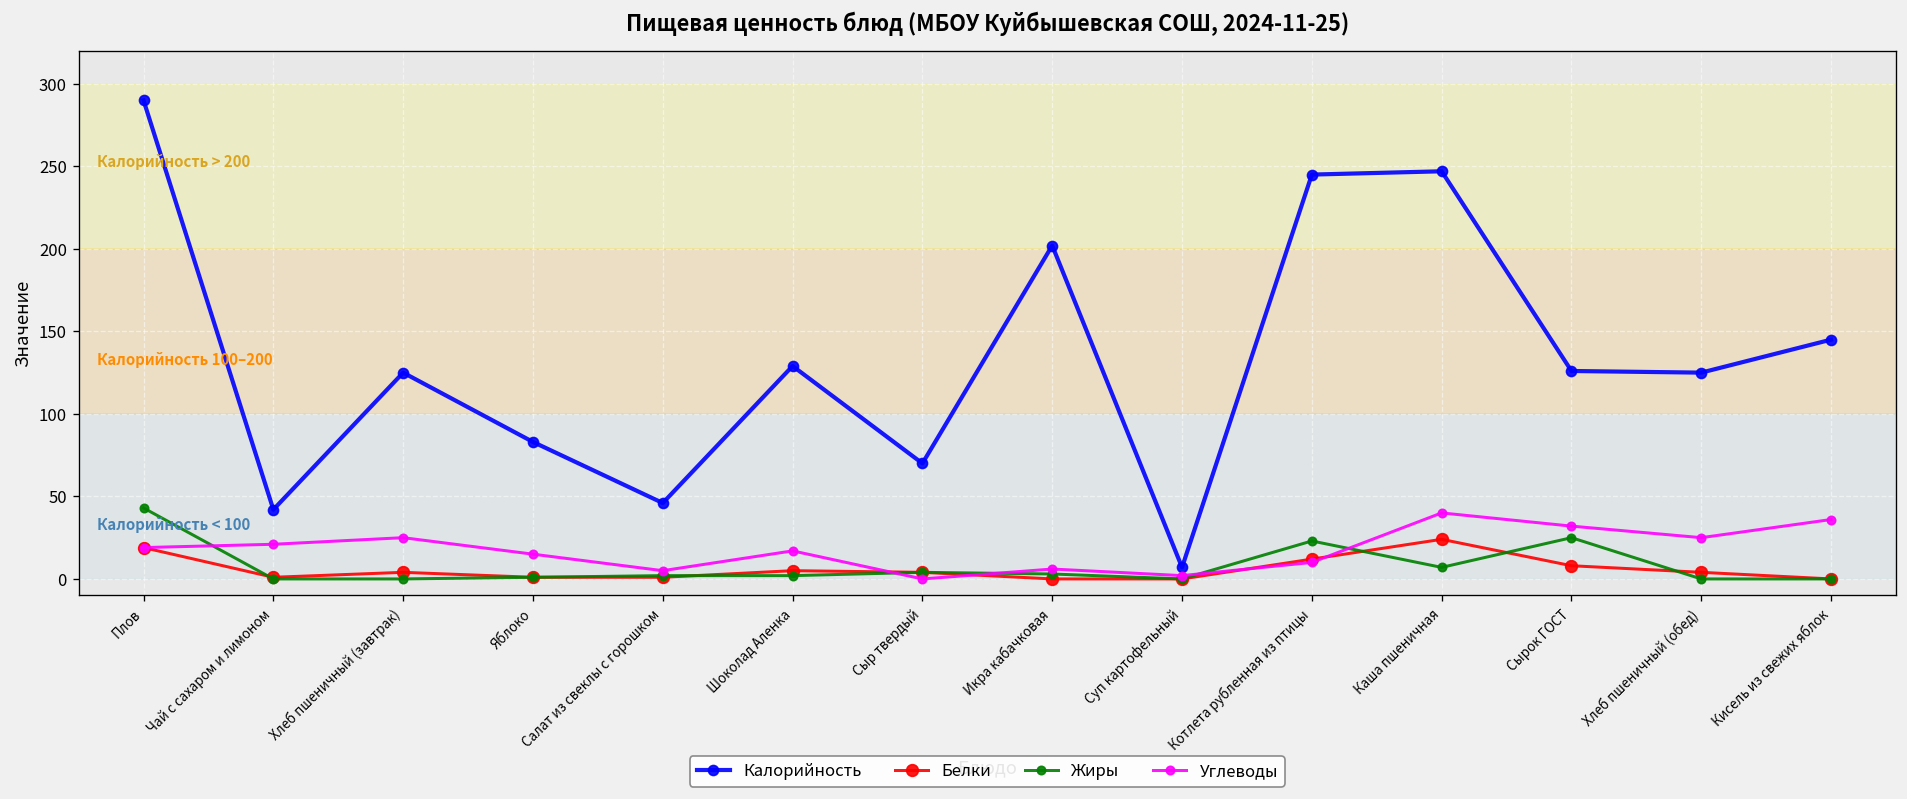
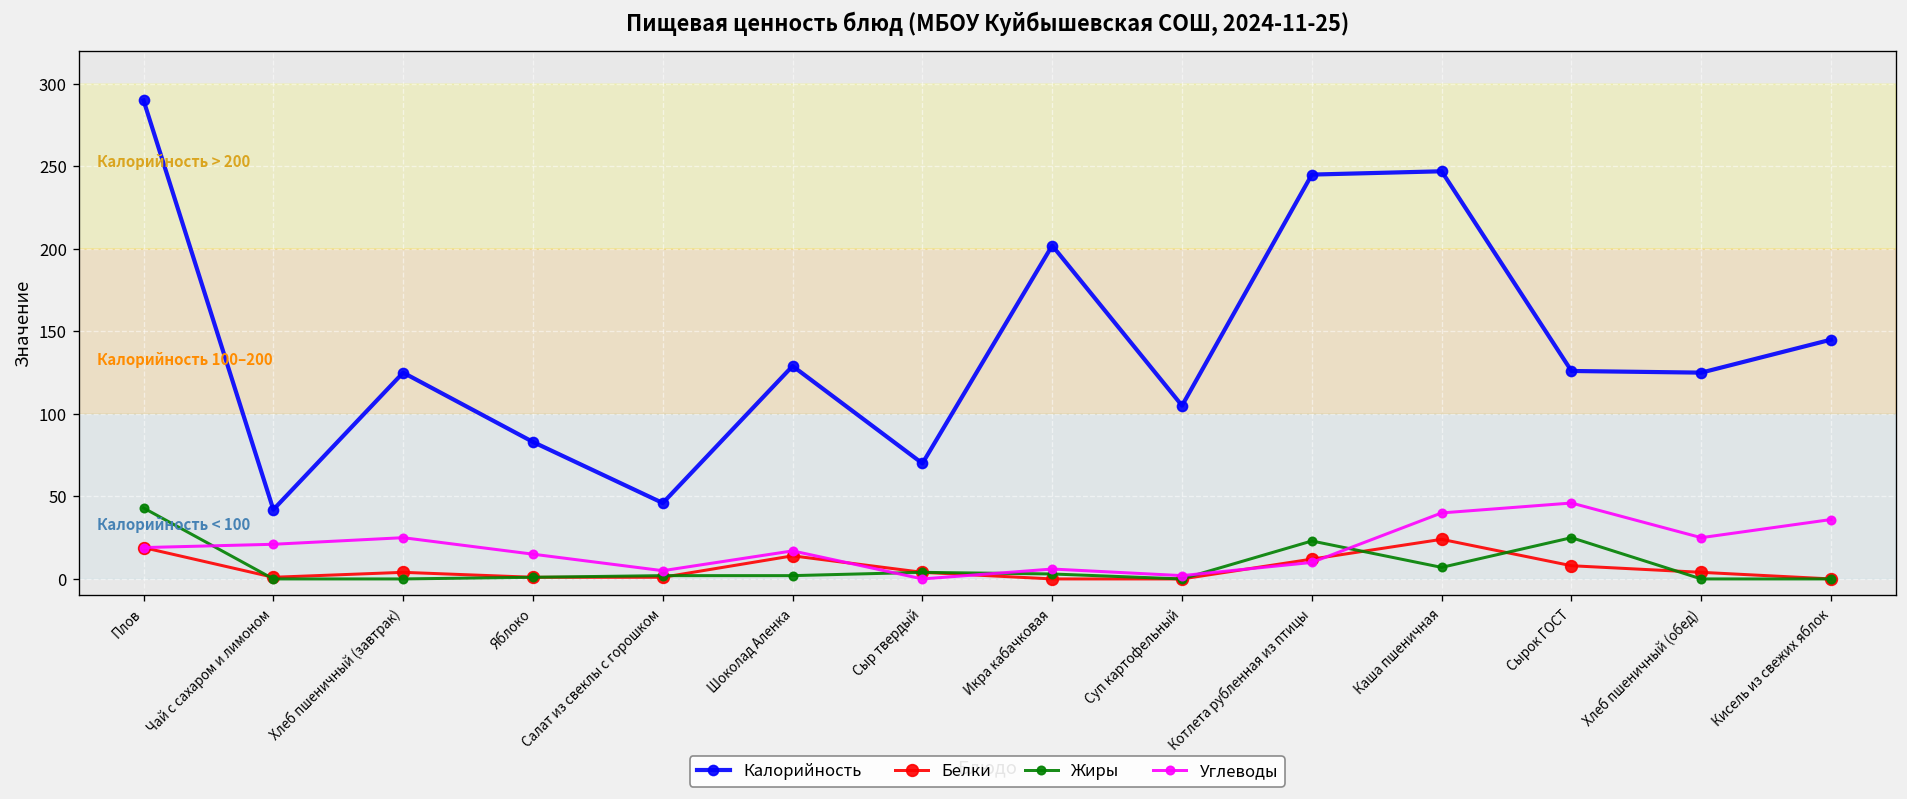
  {
    "Калорийность": {
      "Плов": 290,
      "Чай с сахаром и лимоном": 42,
      "Хлеб пшеничный (завтрак)": 125,
      "Яблоко": 83,
      "Салат из свеклы с горошком": 46,
      "Шоколад Аленка": 129,
      "Сыр твердый": 70,
      "Икра кабачковая": 202,
-     "Суп картофельный": 7,
+     "Суп картофельный": 105,
      "Котлета рубленная из птицы": 245,
      "Каша пшеничная": 247,
      "Сырок ГОСТ": 126,
      "Хлеб пшеничный (обед)": 125,
      "Кисель из свежих яблок": 145
    },
    "Белки": {
      "Хлеб пшеничный (завтрак)": 4,
-     "Шоколад Аленка": 5,
+     "Шоколад Аленка": 14,
      "Икра кабачковая": 0,
      "Котлета рубленная из птицы": 12,
      "Каша пшеничная": 24,
      "Сырок ГОСТ": 8,
      "Хлеб пшеничный (обед)": 4
    },
    "Жиры": {
      "Хлеб пшеничный (завтрак)": 0,
      "Шоколад Аленка": 2,
      "Икра кабачковая": 3,
      "Котлета рубленная из птицы": 23,
      "Каша пшеничная": 7,
      "Сырок ГОСТ": 25,
      "Хлеб пшеничный (обед)": 0
    },
    "Углеводы": {
      "Чай с сахаром и лимоном": 21,
      "Хлеб пшеничный (завтрак)": 25,
      "Яблоко": 15,
      "Салат из свеклы с горошком": 5,
      "Шоколад Аленка": 17,
      "Сыр твердый": 0,
      "Икра кабачковая": 6,
      "Суп картофельный": 2,
      "Котлета рубленная из птицы": 10,
      "Каша пшеничная": 40,
-     "Сырок ГОСТ": 32,
+     "Сырок ГОСТ": 46,
      "Хлеб пшеничный (обед)": 25,
      "Кисель из свежих яблок": 36
    }
  }
